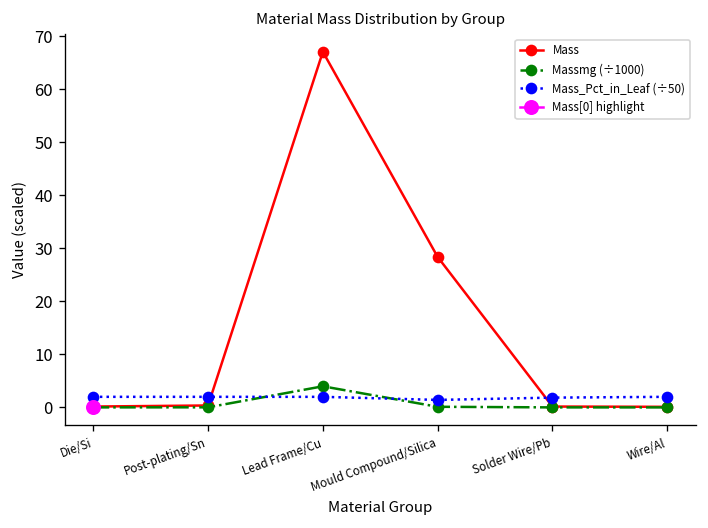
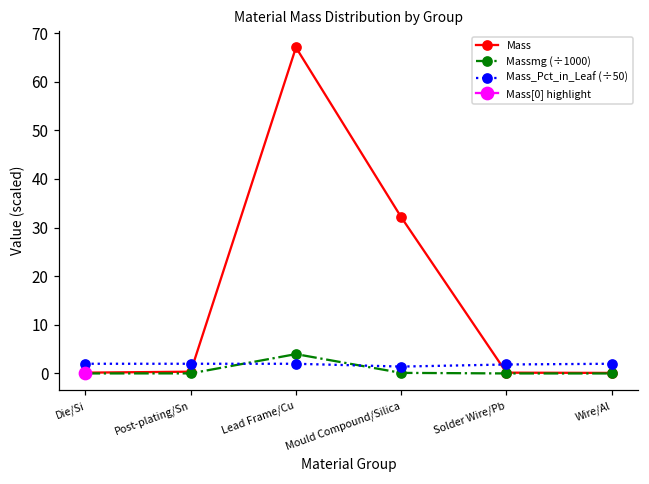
  {
    "Mass": {
      "Lead Frame/Cu": 67,
-     "Mould Compound/Silica": 28
+     "Mould Compound/Silica": 32
    },
    "Massmg (÷1000)": {
      "Lead Frame/Cu": 4,
      "Mould Compound/Silica": 0
    },
    "Mass_Pct_in_Leaf (÷50)": {
      "Die/Si": 2,
      "Post-plating/Sn": 2,
      "Lead Frame/Cu": 2,
      "Mould Compound/Silica": 1,
      "Solder Wire/Pb": 2,
      "Wire/Al": 2
    }
  }
